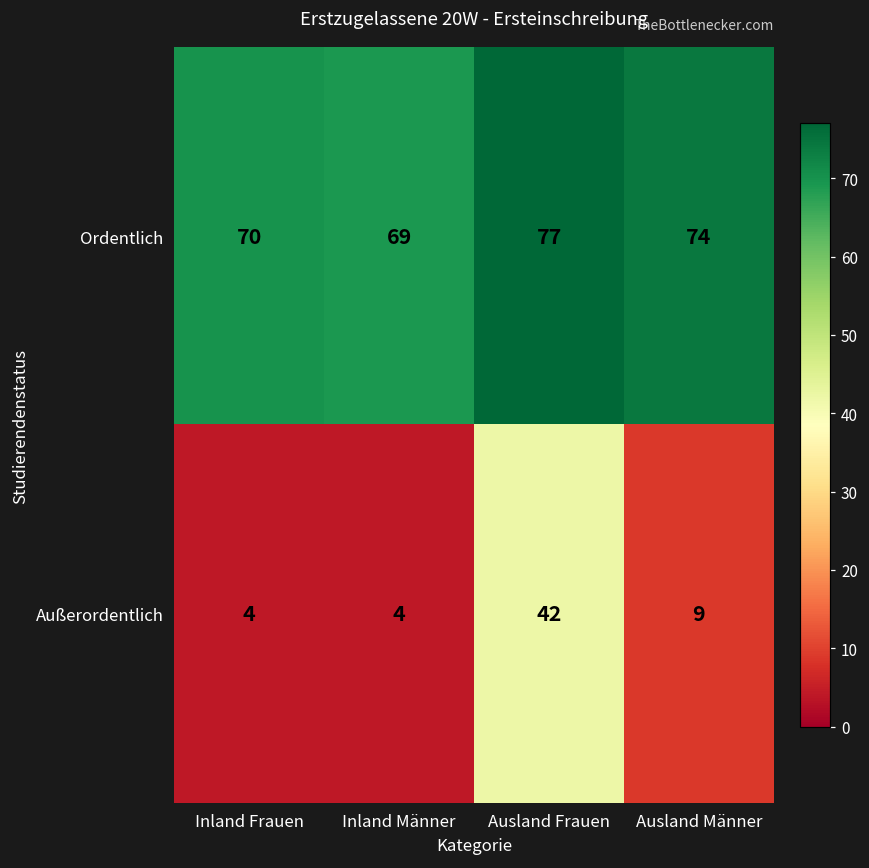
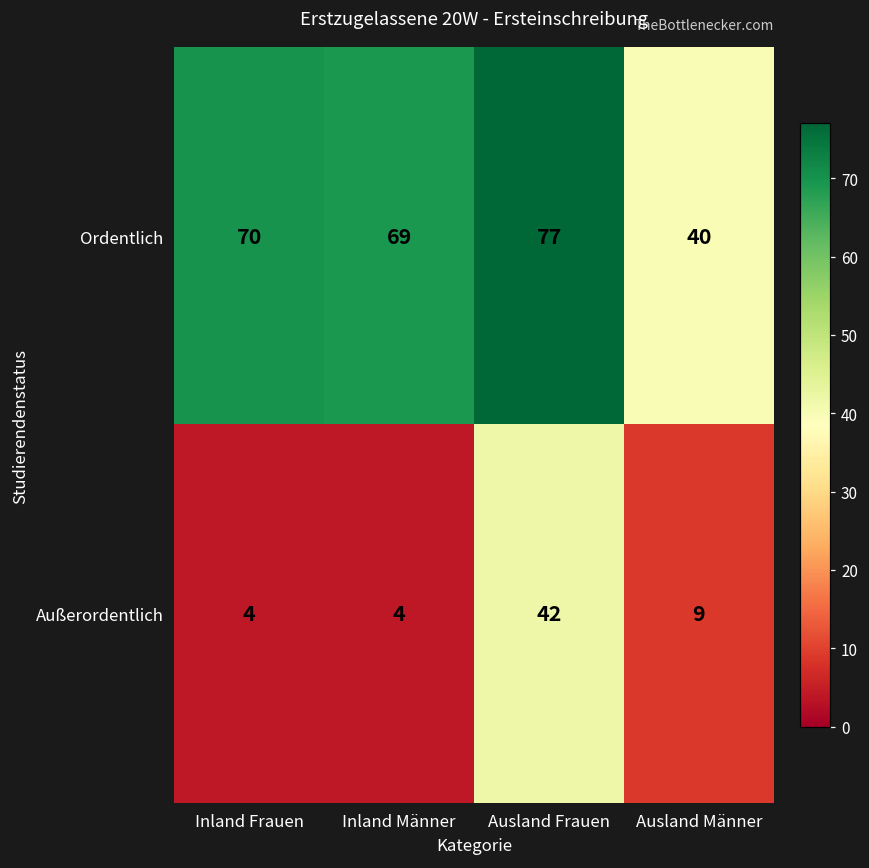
  {
    "Ordentlich": {
      "Inland Frauen": 70,
      "Inland Männer": 69,
      "Ausland Frauen": 77,
-     "Ausland Männer": 74
+     "Ausland Männer": 40
    },
    "Außerordentlich": {
      "Inland Frauen": 4,
      "Inland Männer": 4,
      "Ausland Frauen": 42,
      "Ausland Männer": 9
    }
  }
